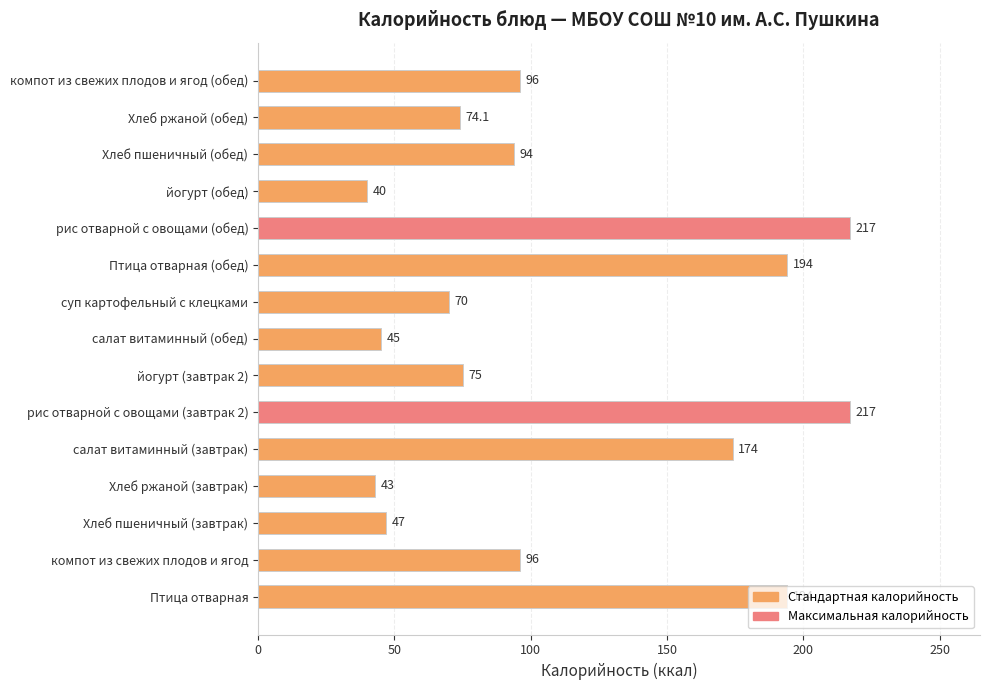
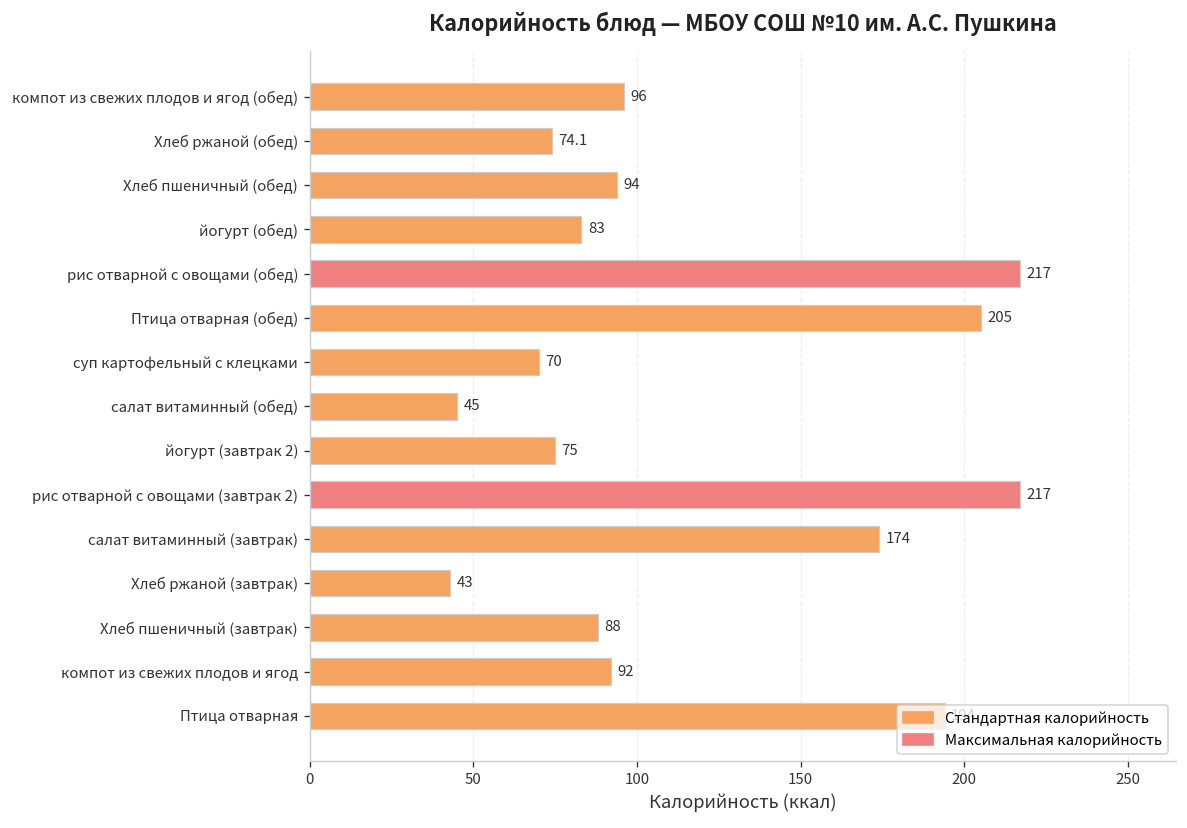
  {
    "компот из свежих плодов и ягод (обед)": 96,
    "Хлеб ржаной (обед)": 74.1,
    "Хлеб пшеничный (обед)": 94,
-   "йогурт (обед)": 40,
+   "йогурт (обед)": 83,
    "рис отварной с овощами (обед)": 217,
-   "Птица отварная (обед)": 194,
+   "Птица отварная (обед)": 205,
    "суп картофельный с клецками": 70,
    "салат витаминный (обед)": 45,
    "йогурт (завтрак 2)": 75,
    "рис отварной с овощами (завтрак 2)": 217,
    "салат витаминный (завтрак)": 174,
    "Хлеб ржаной (завтрак)": 43,
-   "Хлеб пшеничный (завтрак)": 47,
-   "компот из свежих плодов и ягод": 96
+   "Хлеб пшеничный (завтрак)": 88,
+   "компот из свежих плодов и ягод": 92
  }
